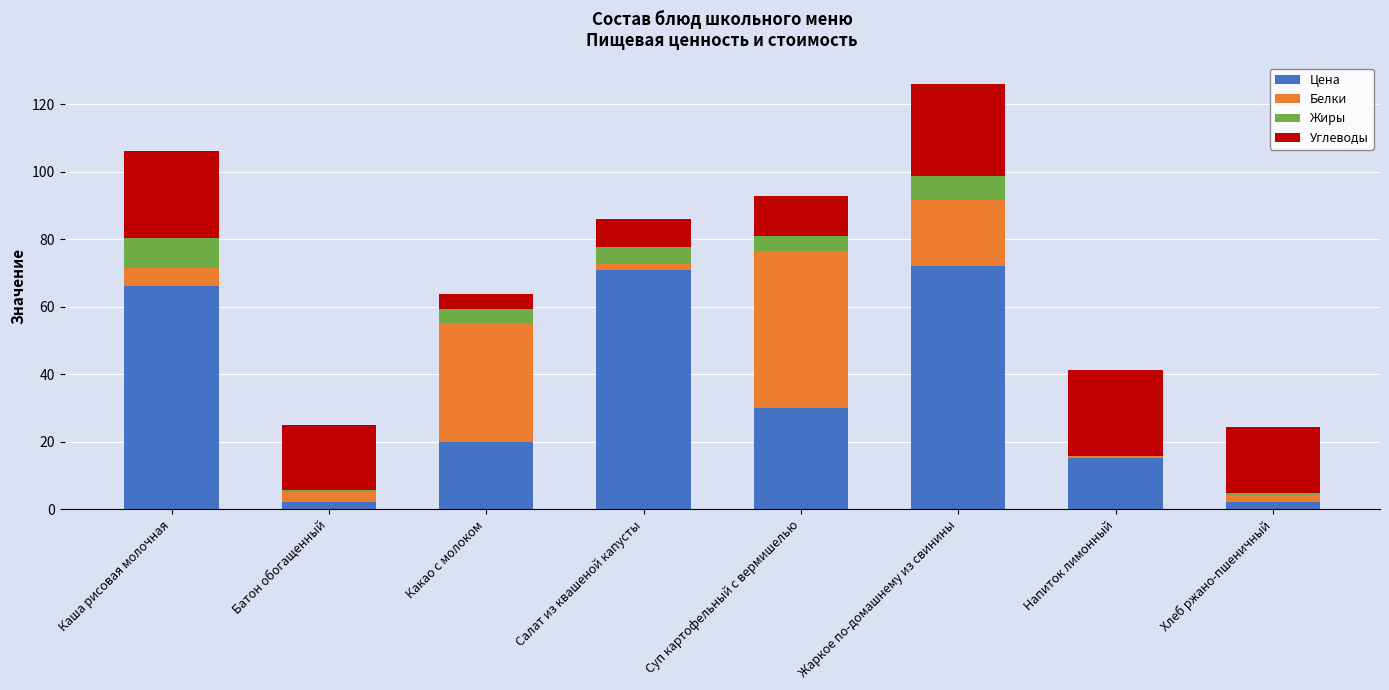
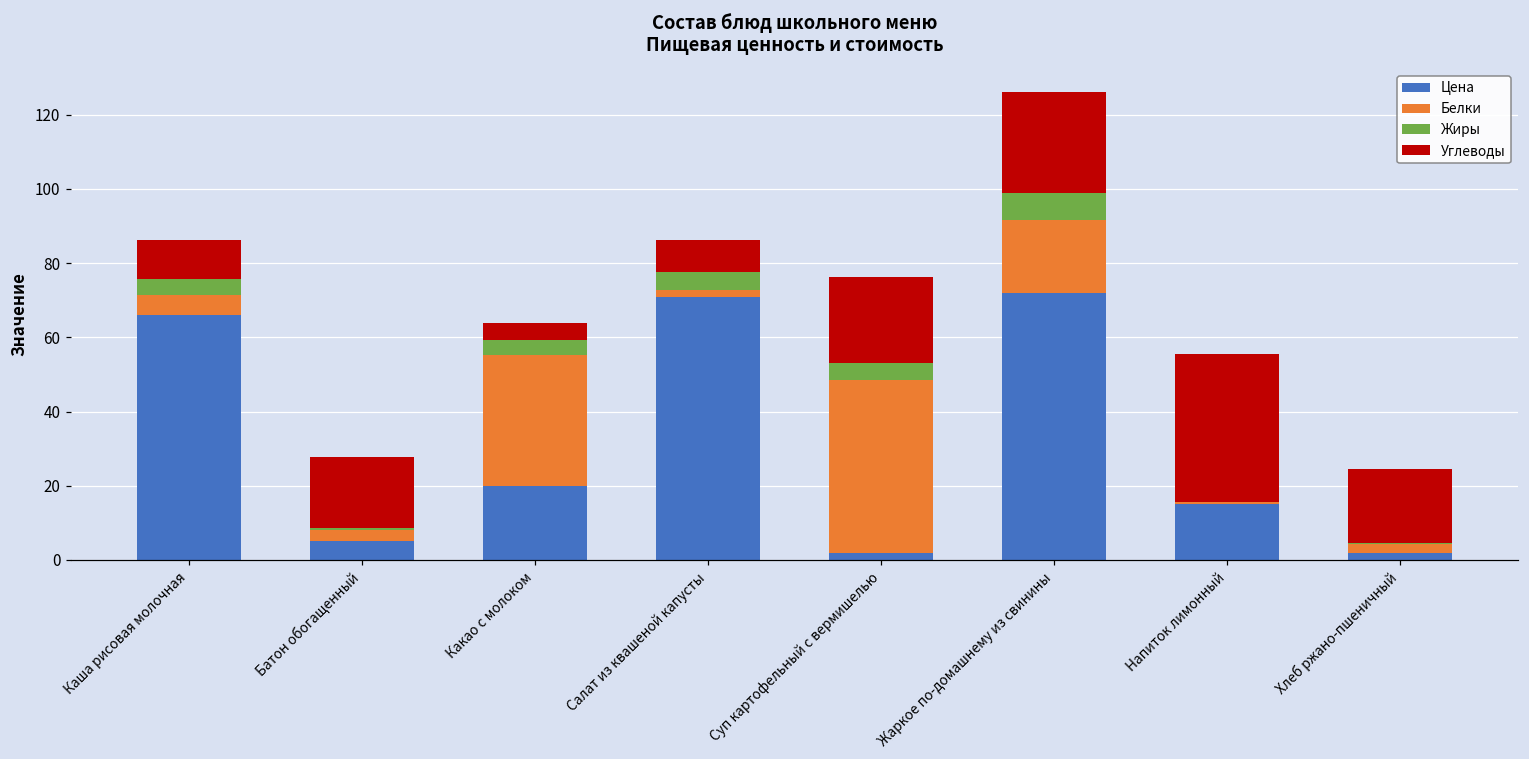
  {
    "Цена": {
      "Каша рисовая молочная": 66,
-     "Батон обогащенный": 2,
+     "Батон обогащенный": 5,
      "Какао с молоком": 20,
      "Салат из квашеной капусты": 71,
-     "Суп картофельный с вермишелью": 30,
+     "Суп картофельный с вермишелью": 2,
      "Жаркое по-домашнему из свинины": 72,
      "Напиток лимонный": 15,
      "Хлеб ржано-пшеничный": 2
    },
    "Белки": {
      "Каша рисовая молочная": 6,
      "Батон обогащенный": 3,
      "Какао с молоком": 35,
      "Салат из квашеной капусты": 2,
      "Суп картофельный с вермишелью": 47,
      "Жаркое по-домашнему из свинины": 20,
      "Хлеб ржано-пшеничный": 2
    },
    "Жиры": {
-     "Каша рисовая молочная": 9,
+     "Каша рисовая молочная": 4,
      "Какао с молоком": 4,
      "Салат из квашеной капусты": 5,
      "Суп картофельный с вермишелью": 5,
      "Жаркое по-домашнему из свинины": 7,
      "Напиток лимонный": 0
    },
    "Углеводы": {
-     "Каша рисовая молочная": 26,
+     "Каша рисовая молочная": 11,
      "Батон обогащенный": 19,
      "Какао с молоком": 5,
      "Салат из квашеной капусты": 8,
-     "Суп картофельный с вермишелью": 12,
+     "Суп картофельный с вермишелью": 23,
      "Жаркое по-домашнему из свинины": 27,
-     "Напиток лимонный": 26,
+     "Напиток лимонный": 40,
      "Хлеб ржано-пшеничный": 20
    }
  }
